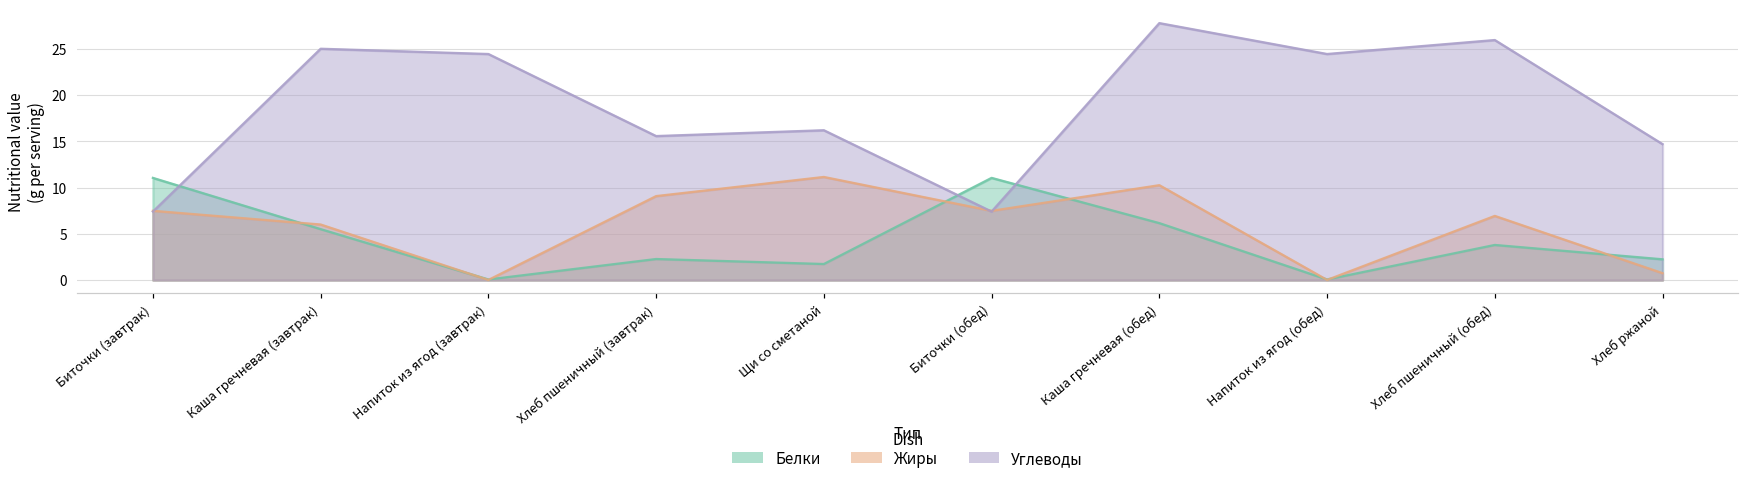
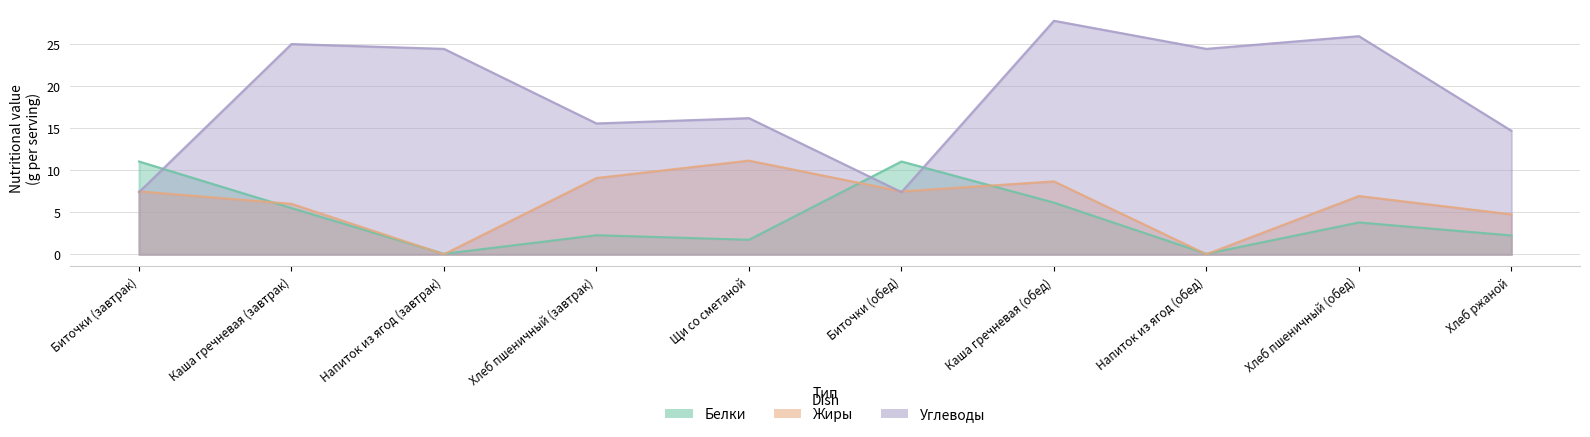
  {
    "Жиры": {
      "Каша гречневая (завтрак)": 6,
      "Хлеб пшеничный (завтрак)": 9,
      "Щи со сметаной": 11,
-     "Каша гречневая (обед)": 10,
+     "Каша гречневая (обед)": 9,
      "Хлеб пшеничный (обед)": 7,
-     "Хлеб ржаной": 1
+     "Хлеб ржаной": 5
    }
  }
